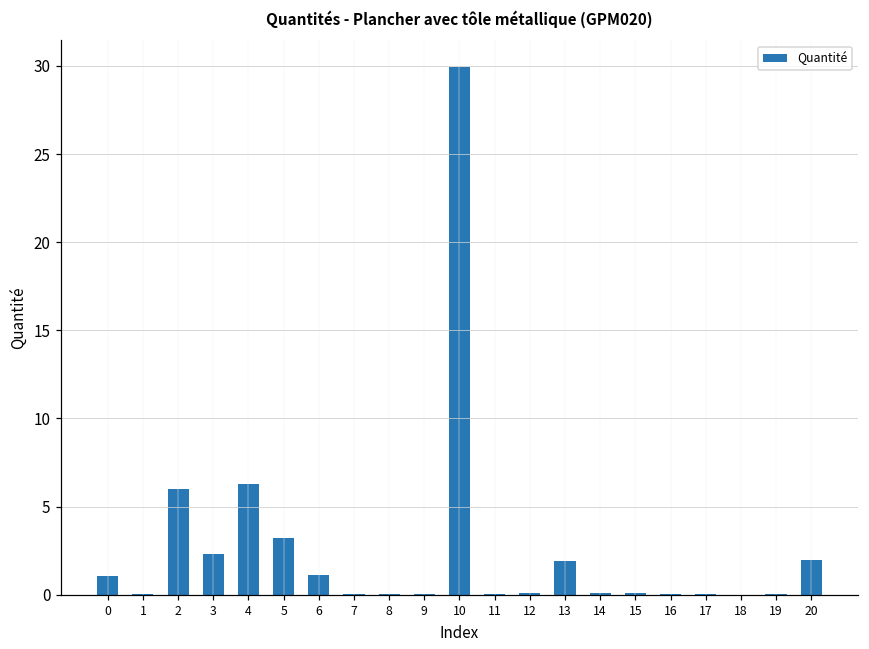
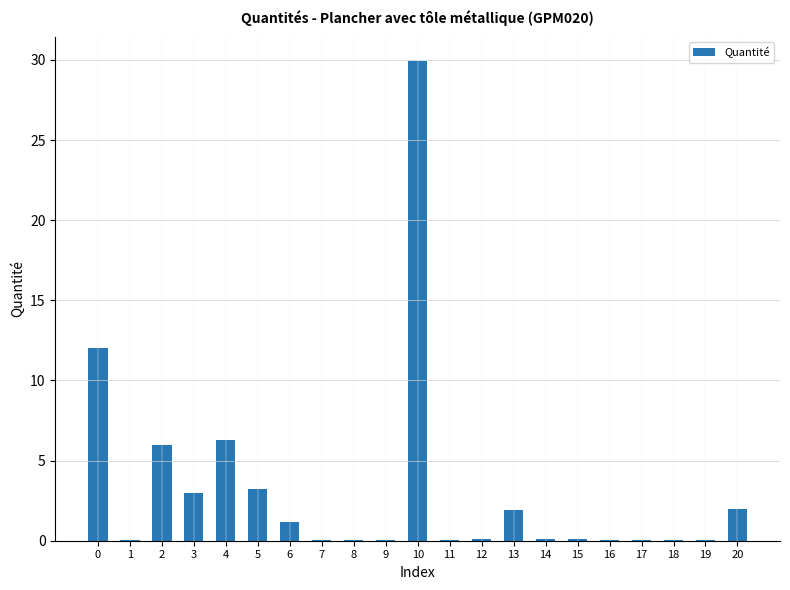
  {
-   "0": 1.1,
+   "0": 12.0,
    "2": 6.0,
-   "3": 2.3,
+   "3": 3.0,
    "4": 6.3,
    "5": 3.2,
    "6": 1.2,
    "10": 29.9,
    "13": 1.9,
    "20": 2.0
  }
